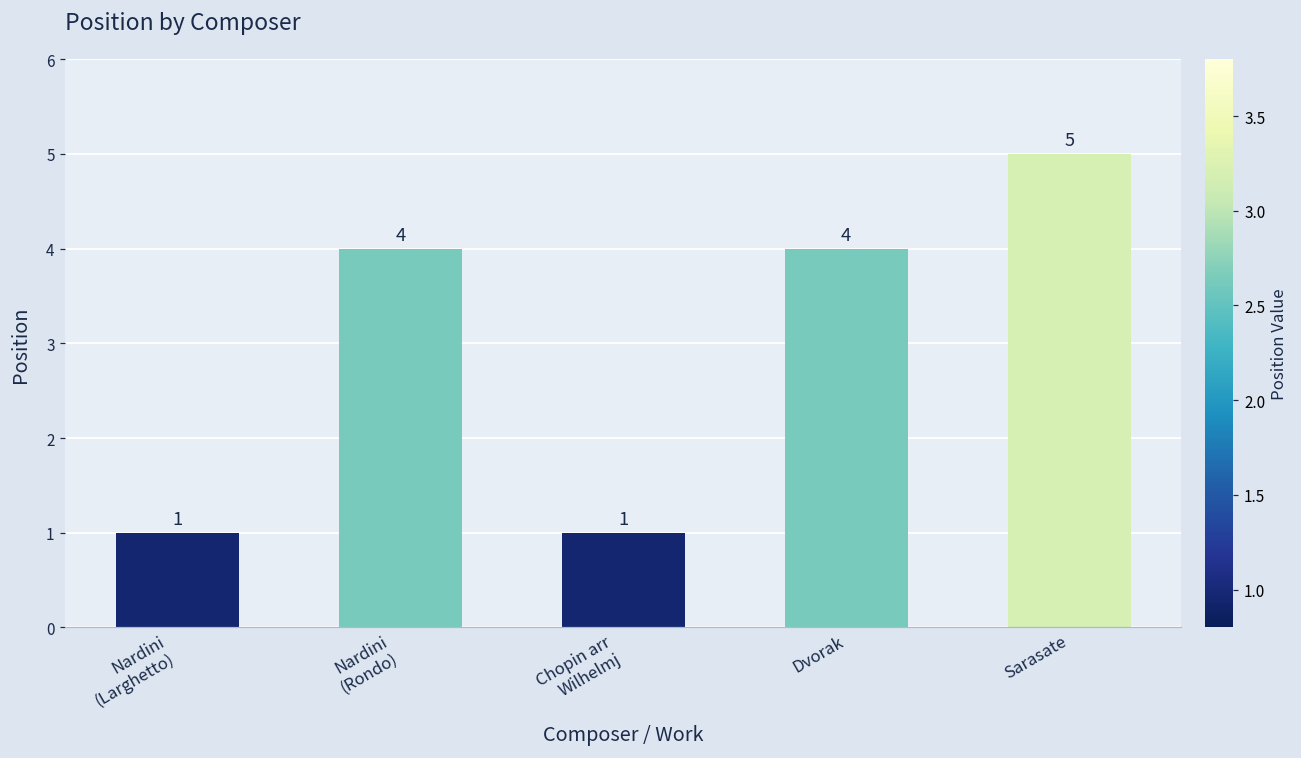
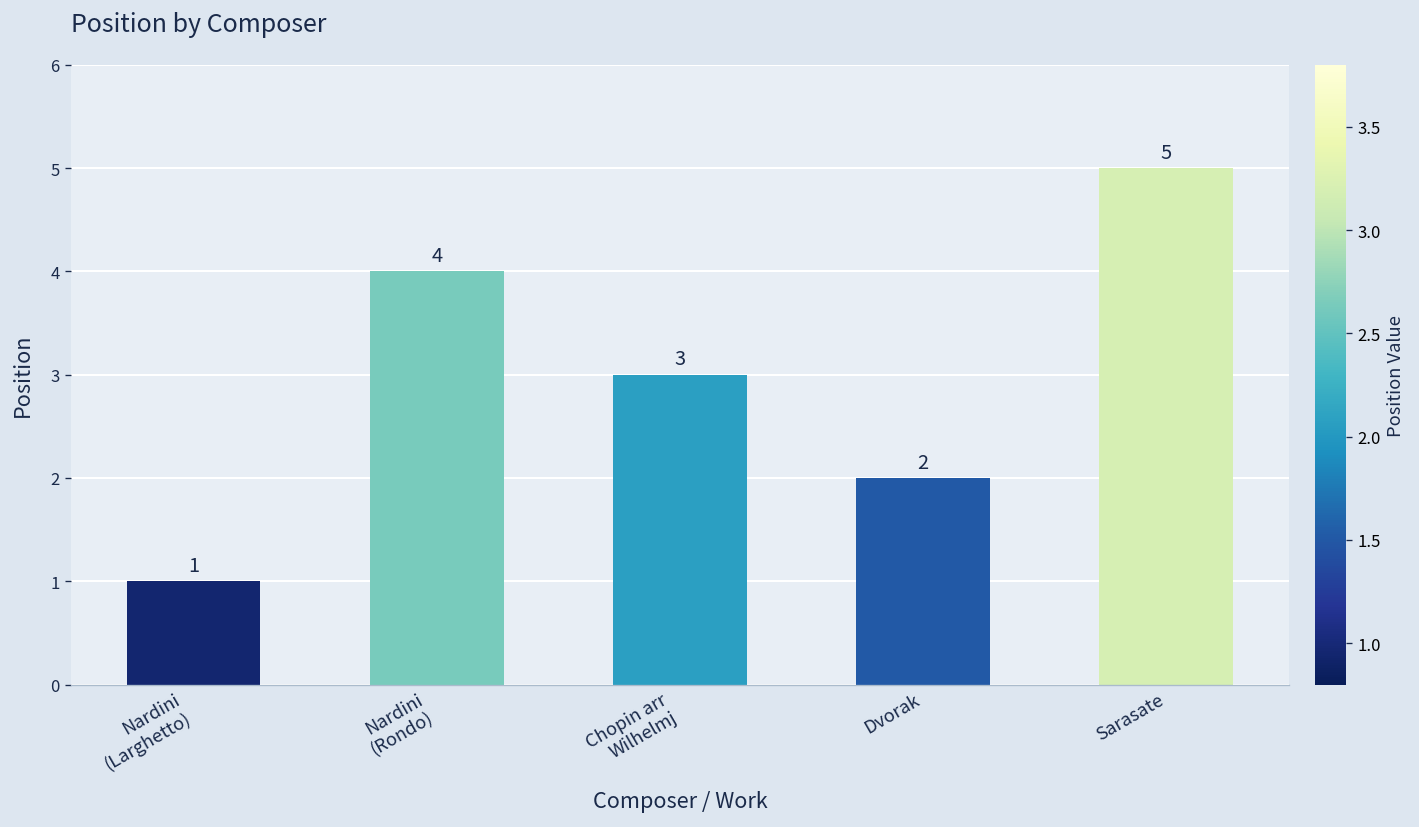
  {
    "Nardini (Larghetto)": 1,
    "Nardini (Rondo)": 4,
-   "Chopin arr Wilhelmj": 1,
-   "Dvorak": 4,
+   "Chopin arr Wilhelmj": 3,
+   "Dvorak": 2,
    "Sarasate": 5
  }
